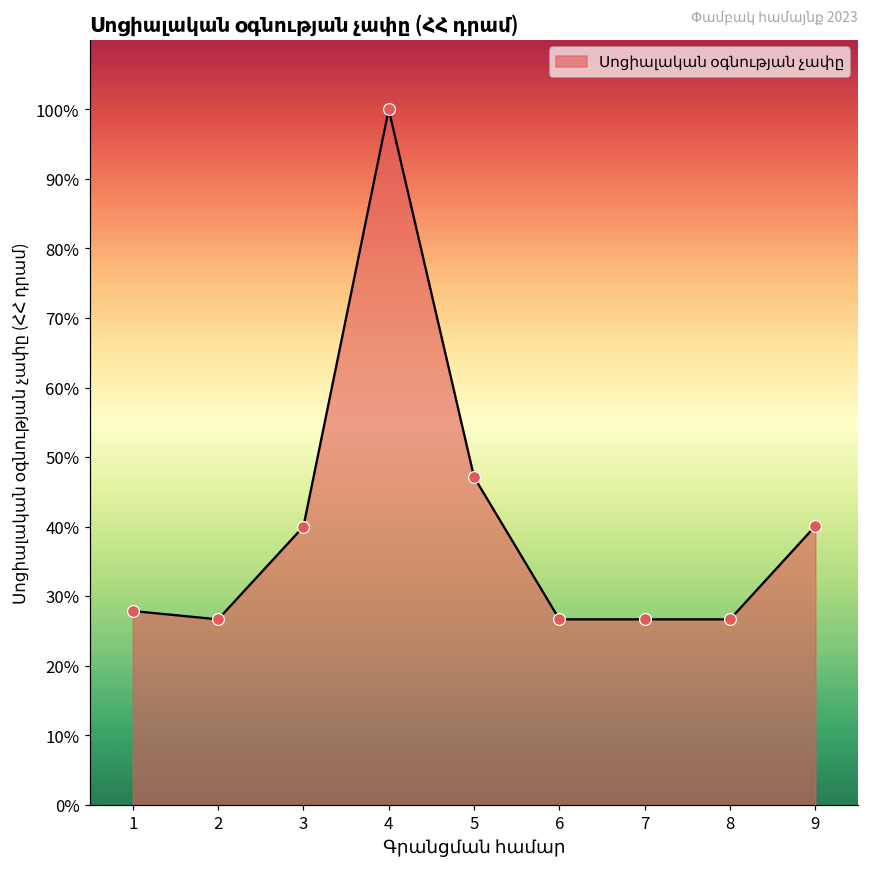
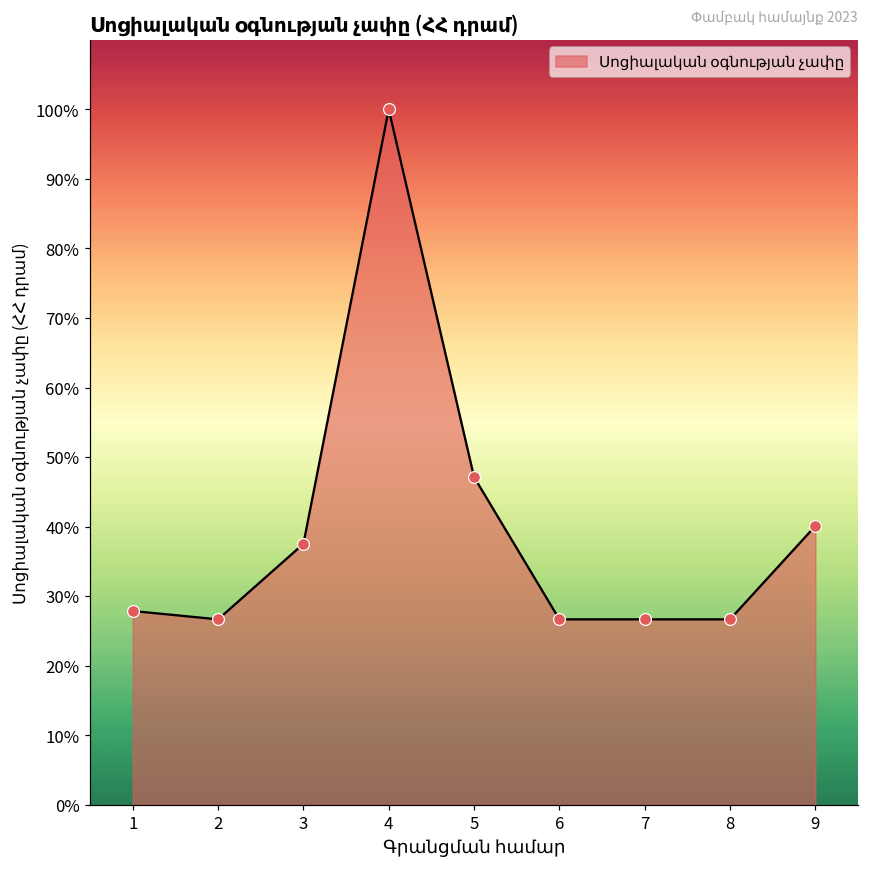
  {
    "1": "28%",
    "2": "27%",
-   "3": "40%",
+   "3": "38%",
    "4": "100%",
    "5": "47%",
    "6": "27%",
    "7": "27%",
    "8": "27%",
    "9": "40%"
  }
